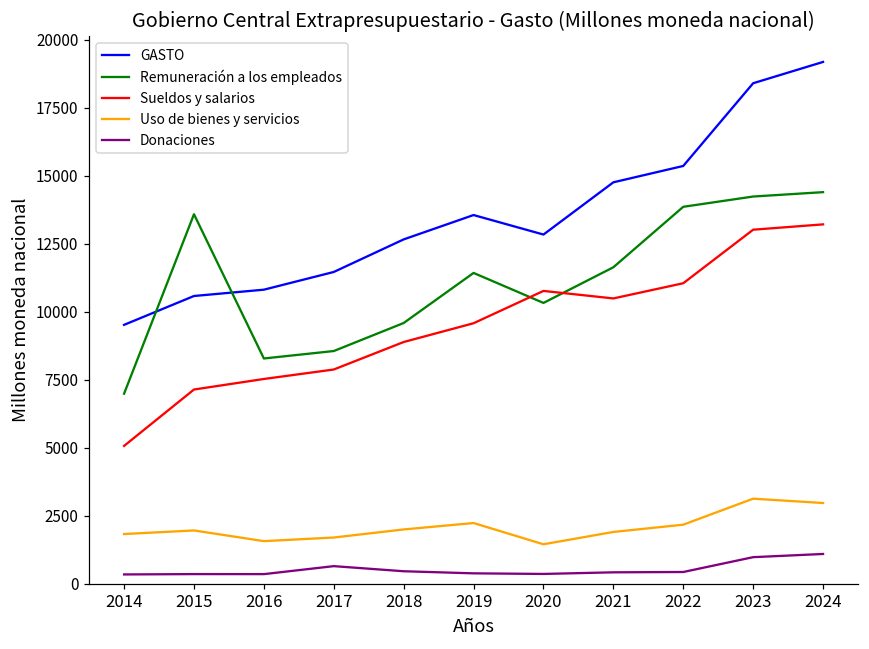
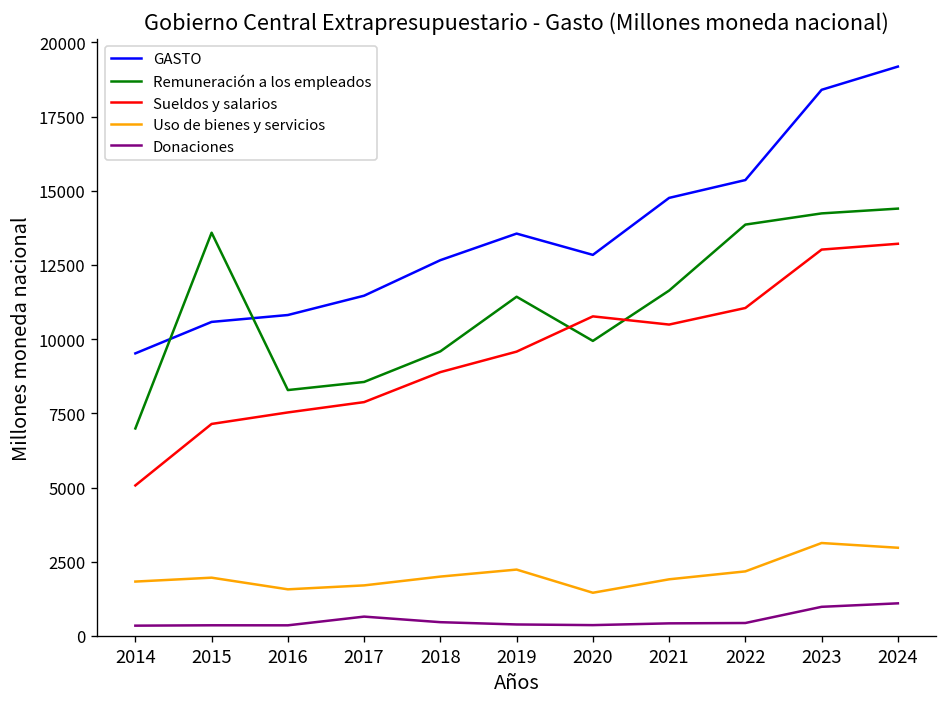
  {
    "GASTO": {
      "2014": 9500,
      "2015": 10600,
      "2016": 10800,
      "2017": 11500,
      "2018": 12700,
      "2019": 13600,
      "2020": 12800,
      "2021": 14800,
      "2022": 15400,
      "2023": 18400,
      "2024": 19200
    },
    "Remuneración a los empleados": {
      "2014": 7000,
      "2015": 13600,
      "2016": 8300,
      "2017": 8600,
      "2018": 9600,
      "2019": 11400,
-     "2020": 10300,
+     "2020": 9900,
      "2021": 11600,
      "2022": 13900,
      "2023": 14200,
      "2024": 14400
    },
    "Sueldos y salarios": {
      "2014": 5100,
      "2015": 7100,
      "2016": 7500,
      "2017": 7900,
      "2018": 8900,
      "2019": 9600,
      "2020": 10800,
      "2021": 10500,
      "2022": 11100,
      "2023": 13000,
      "2024": 13200
    },
    "Uso de bienes y servicios": {
      "2014": 1800,
      "2015": 2000,
      "2016": 1600,
      "2017": 1700,
      "2018": 2000,
      "2019": 2200,
      "2020": 1500,
      "2021": 1900,
      "2022": 2200,
      "2023": 3100,
      "2024": 3000
    },
    "Donaciones": {
      "2014": 300,
      "2015": 400,
      "2016": 400,
      "2017": 600,
      "2018": 500,
      "2019": 400,
      "2020": 400,
      "2021": 400,
      "2022": 400,
      "2023": 1000,
      "2024": 1100
    }
  }
